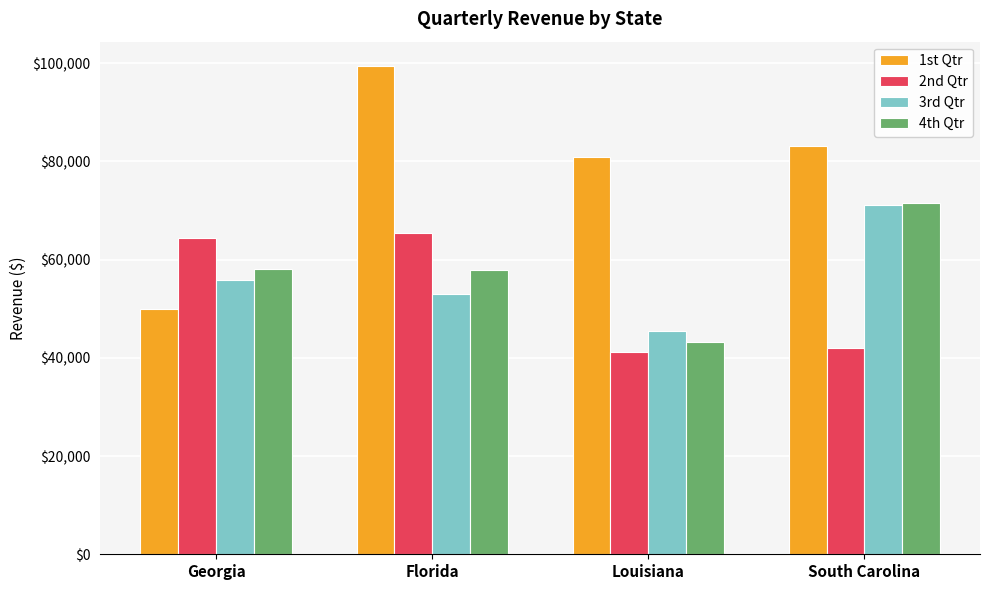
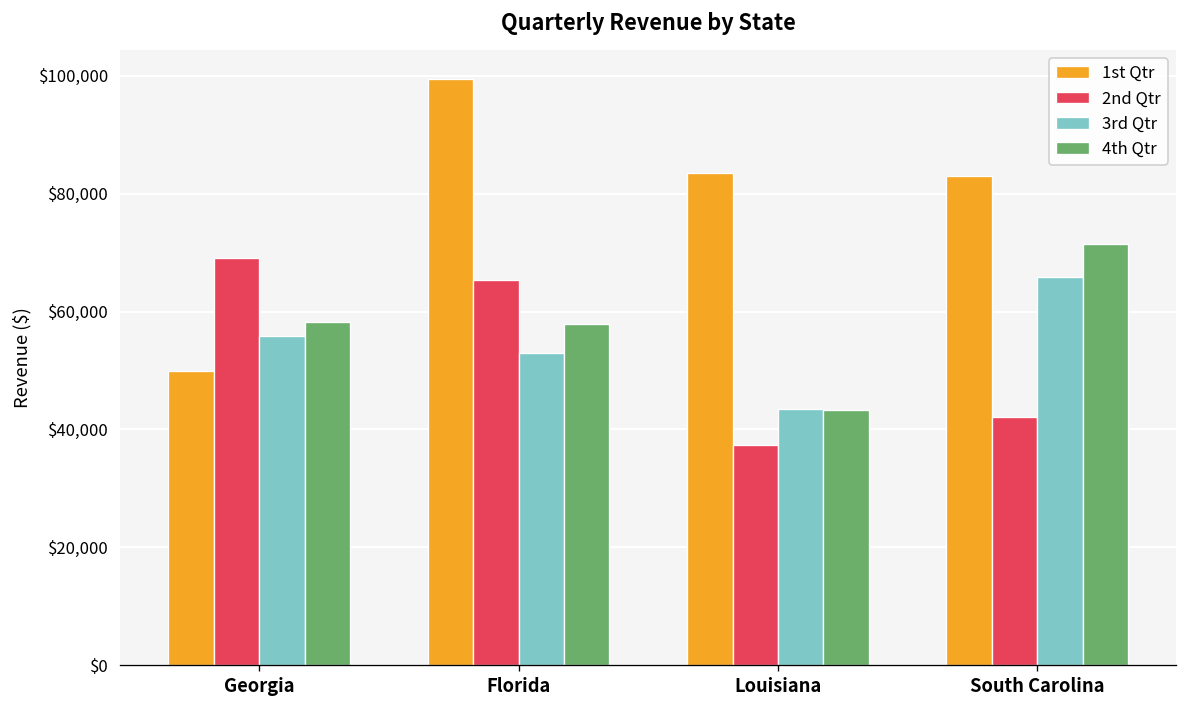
  {
    "1st Qtr": {
      "Georgia": "$50,000",
      "Florida": "$99,000",
-     "Louisiana": "$81,000",
+     "Louisiana": "$84,000",
      "South Carolina": "$83,000"
    },
    "2nd Qtr": {
-     "Georgia": "$64,000",
+     "Georgia": "$69,000",
      "Florida": "$65,000",
-     "Louisiana": "$41,000",
+     "Louisiana": "$37,000",
      "South Carolina": "$42,000"
    },
    "3rd Qtr": {
      "Georgia": "$56,000",
      "Florida": "$53,000",
-     "Louisiana": "$45,000",
-     "South Carolina": "$71,000"
+     "Louisiana": "$44,000",
+     "South Carolina": "$66,000"
    },
    "4th Qtr": {
      "Georgia": "$58,000",
      "Florida": "$58,000",
      "Louisiana": "$43,000",
      "South Carolina": "$71,000"
    }
  }
